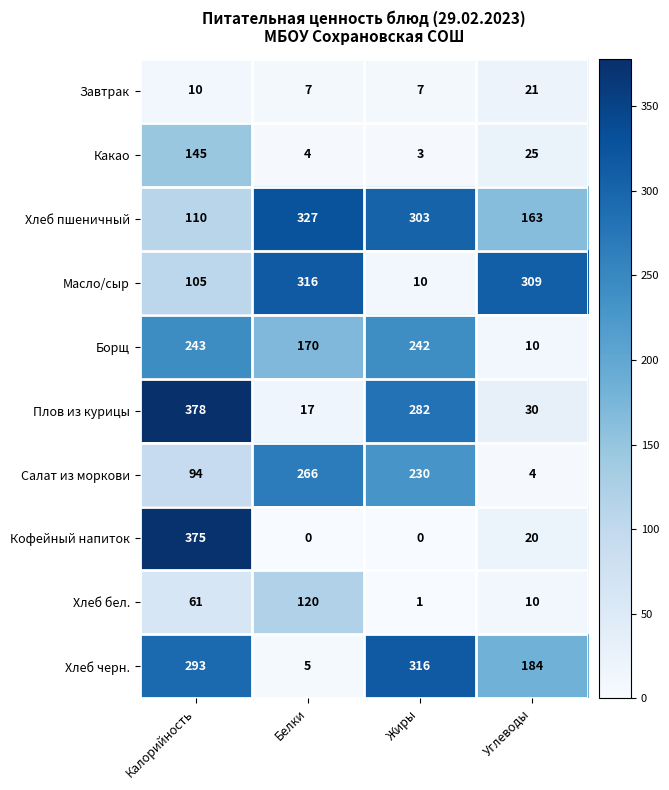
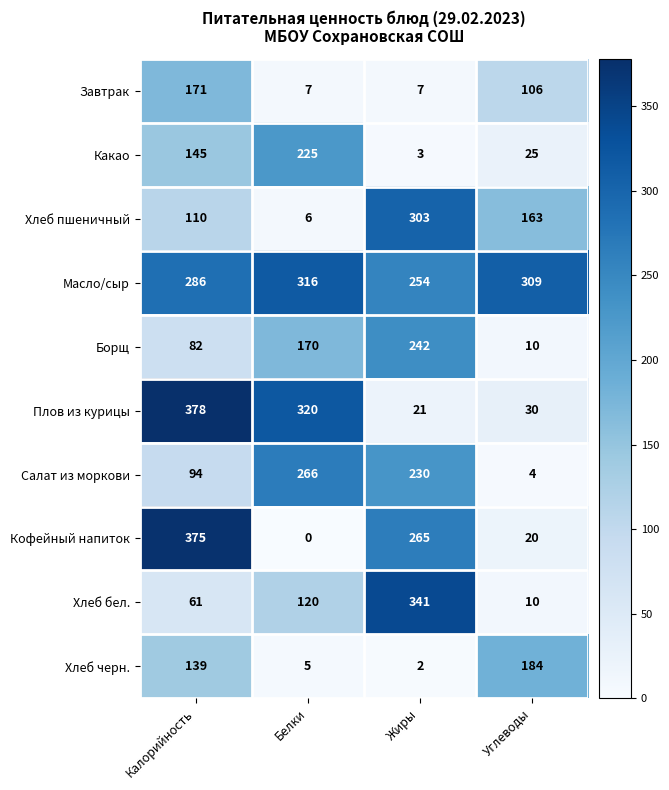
  {
    "Завтрак": {
-     "Калорийность": 10,
+     "Калорийность": 171,
      "Белки": 7,
      "Жиры": 7,
-     "Углеводы": 21
+     "Углеводы": 106
    },
    "Какао": {
      "Калорийность": 145,
-     "Белки": 4,
+     "Белки": 225,
      "Жиры": 3,
      "Углеводы": 25
    },
    "Хлеб пшеничный": {
      "Калорийность": 110,
-     "Белки": 327,
+     "Белки": 6,
      "Жиры": 303,
      "Углеводы": 163
    },
    "Масло/сыр": {
-     "Калорийность": 105,
+     "Калорийность": 286,
      "Белки": 316,
-     "Жиры": 10,
+     "Жиры": 254,
      "Углеводы": 309
    },
    "Борщ": {
-     "Калорийность": 243,
+     "Калорийность": 82,
      "Белки": 170,
      "Жиры": 242,
      "Углеводы": 10
    },
    "Плов из курицы": {
      "Калорийность": 378,
-     "Белки": 17,
-     "Жиры": 282,
+     "Белки": 320,
+     "Жиры": 21,
      "Углеводы": 30
    },
    "Салат из моркови": {
      "Калорийность": 94,
      "Белки": 266,
      "Жиры": 230,
      "Углеводы": 4
    },
    "Кофейный напиток": {
      "Калорийность": 375,
      "Белки": 0,
-     "Жиры": 0,
+     "Жиры": 265,
      "Углеводы": 20
    },
    "Хлеб бел.": {
      "Калорийность": 61,
      "Белки": 120,
-     "Жиры": 1,
+     "Жиры": 341,
      "Углеводы": 10
    },
    "Хлеб черн.": {
-     "Калорийность": 293,
+     "Калорийность": 139,
      "Белки": 5,
-     "Жиры": 316,
+     "Жиры": 2,
      "Углеводы": 184
    }
  }
